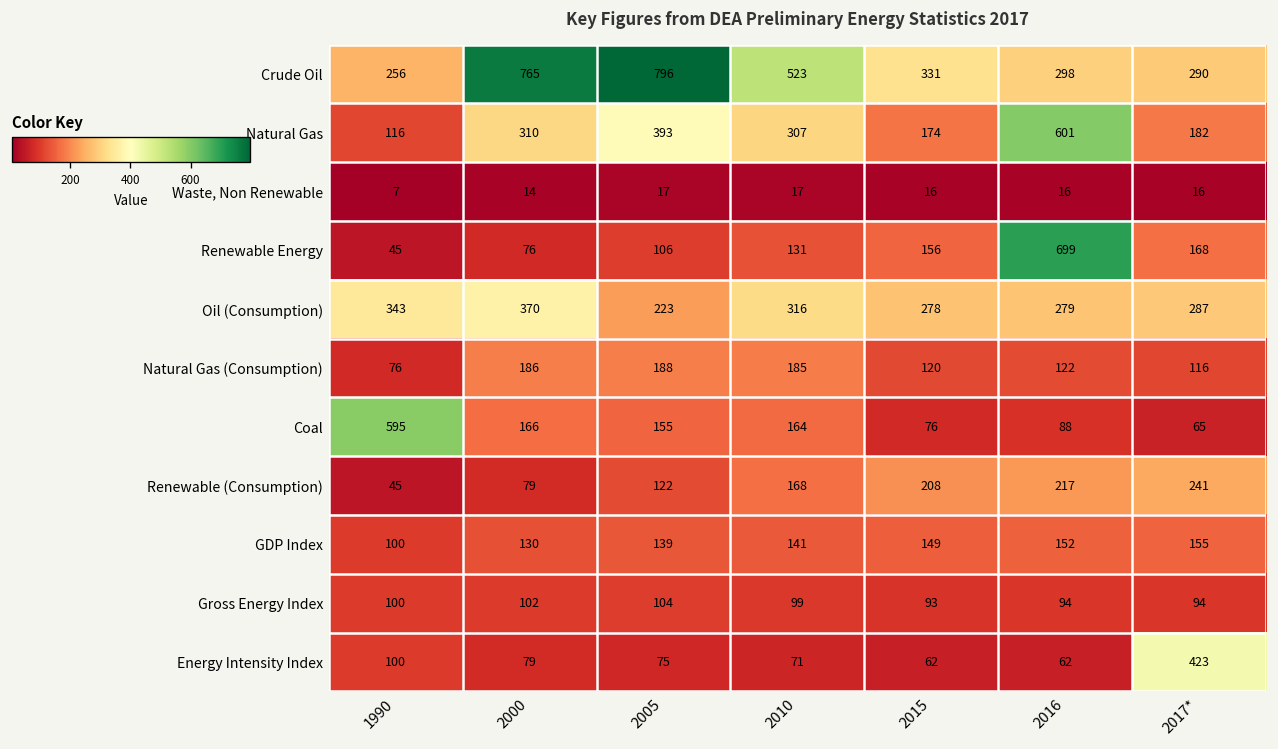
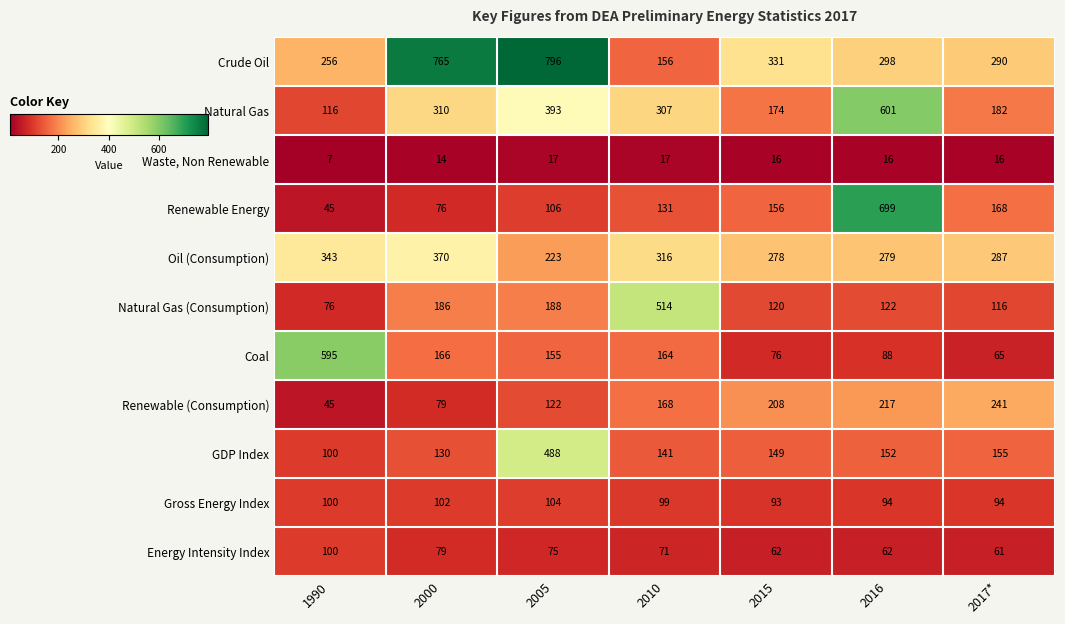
  {
    "Crude Oil": {
      "1990": 256,
      "2000": 765,
      "2005": 796,
-     "2010": 523,
+     "2010": 156,
      "2015": 331,
      "2016": 298,
      "2017*": 290
    },
    "Natural Gas": {
      "1990": 116,
      "2000": 310,
      "2005": 393,
      "2010": 307,
      "2015": 174,
      "2016": 601,
      "2017*": 182
    },
    "Waste, Non Renewable": {
      "1990": 7,
      "2000": 14,
      "2005": 17,
      "2010": 17,
      "2015": 16,
      "2016": 16,
      "2017*": 16
    },
    "Renewable Energy": {
      "1990": 45,
      "2000": 76,
      "2005": 106,
      "2010": 131,
      "2015": 156,
      "2016": 699,
      "2017*": 168
    },
    "Oil (Consumption)": {
      "1990": 343,
      "2000": 370,
      "2005": 223,
      "2010": 316,
      "2015": 278,
      "2016": 279,
      "2017*": 287
    },
    "Natural Gas (Consumption)": {
      "1990": 76,
      "2000": 186,
      "2005": 188,
-     "2010": 185,
+     "2010": 514,
      "2015": 120,
      "2016": 122,
      "2017*": 116
    },
    "Coal": {
      "1990": 595,
      "2000": 166,
      "2005": 155,
      "2010": 164,
      "2015": 76,
      "2016": 88,
      "2017*": 65
    },
    "Renewable (Consumption)": {
      "1990": 45,
      "2000": 79,
      "2005": 122,
      "2010": 168,
      "2015": 208,
      "2016": 217,
      "2017*": 241
    },
    "GDP Index": {
      "1990": 100,
      "2000": 130,
-     "2005": 139,
+     "2005": 488,
      "2010": 141,
      "2015": 149,
      "2016": 152,
      "2017*": 155
    },
    "Gross Energy Index": {
      "1990": 100,
      "2000": 102,
      "2005": 104,
      "2010": 99,
      "2015": 93,
      "2016": 94,
      "2017*": 94
    },
    "Energy Intensity Index": {
      "1990": 100,
      "2000": 79,
      "2005": 75,
      "2010": 71,
      "2015": 62,
      "2016": 62,
-     "2017*": 423
+     "2017*": 61
    }
  }
